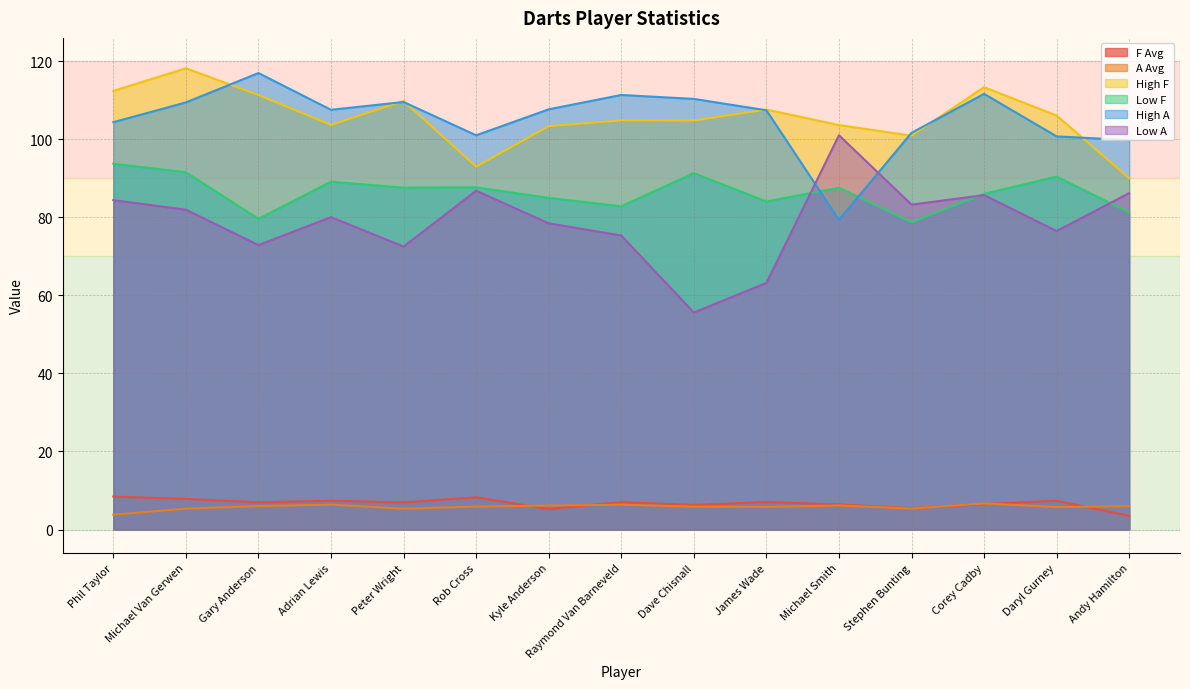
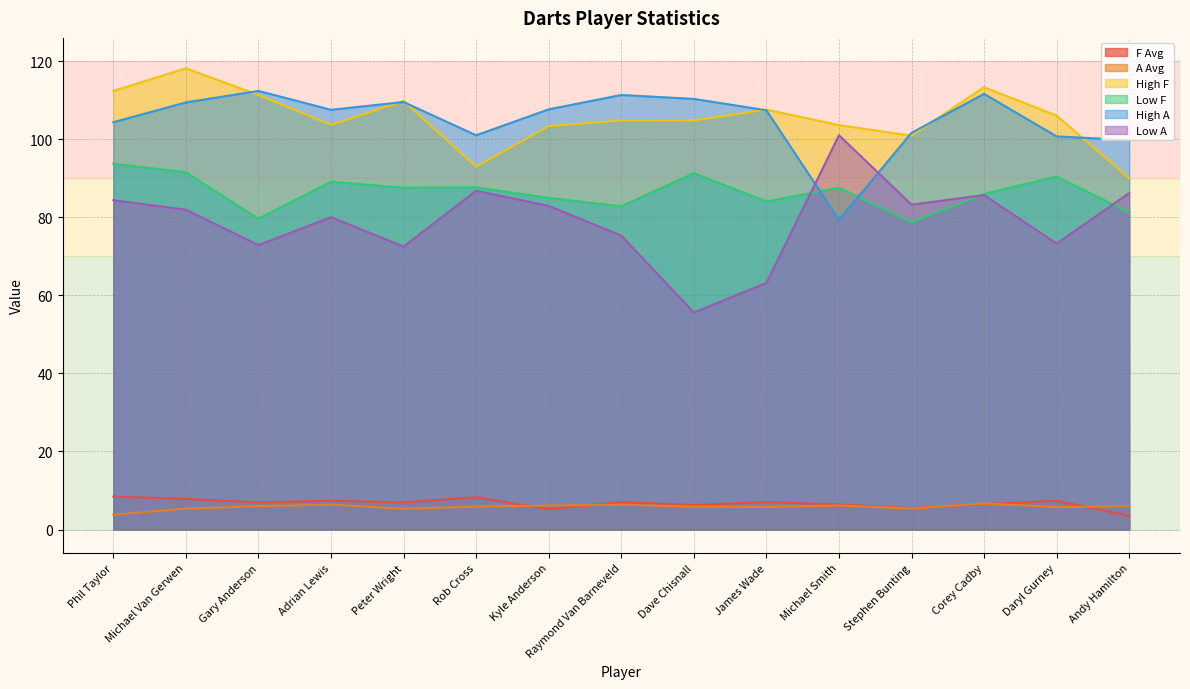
  {
    "High F": {
      "Phil Taylor": 112,
      "Michael Van Gerwen": 118,
      "Gary Anderson": 111,
      "Adrian Lewis": 104,
      "Rob Cross": 93,
      "Kyle Anderson": 103,
      "Raymond Van Barneveld": 105,
      "Dave Chisnall": 105,
      "Michael Smith": 104,
      "Stephen Bunting": 101,
      "Corey Cadby": 113,
      "Daryl Gurney": 106,
      "Andy Hamilton": 90
    },
    "Low F": {
      "Phil Taylor": 94,
      "Michael Van Gerwen": 92,
      "Gary Anderson": 80,
      "Adrian Lewis": 89,
      "Peter Wright": 88,
      "Rob Cross": 88,
      "Kyle Anderson": 85,
      "Raymond Van Barneveld": 83,
      "Dave Chisnall": 91,
      "James Wade": 84,
      "Michael Smith": 88,
      "Stephen Bunting": 79,
      "Daryl Gurney": 90,
      "Andy Hamilton": 81
    },
    "High A": {
      "Phil Taylor": 104,
      "Michael Van Gerwen": 109,
-     "Gary Anderson": 117,
+     "Gary Anderson": 112,
      "Adrian Lewis": 108,
      "Rob Cross": 101,
      "Kyle Anderson": 108,
      "Raymond Van Barneveld": 111,
      "Dave Chisnall": 110,
      "Michael Smith": 79,
      "Stephen Bunting": 102,
      "Corey Cadby": 112,
      "Daryl Gurney": 101
    },
    "Low A": {
      "Phil Taylor": 84,
      "Michael Van Gerwen": 82,
      "Gary Anderson": 73,
      "Adrian Lewis": 80,
      "Peter Wright": 73,
      "Rob Cross": 87,
-     "Kyle Anderson": 78,
+     "Kyle Anderson": 83,
      "Raymond Van Barneveld": 75,
      "Dave Chisnall": 56,
      "James Wade": 63,
      "Michael Smith": 101,
      "Stephen Bunting": 83,
-     "Daryl Gurney": 77,
+     "Daryl Gurney": 73,
      "Andy Hamilton": 86
    }
  }
